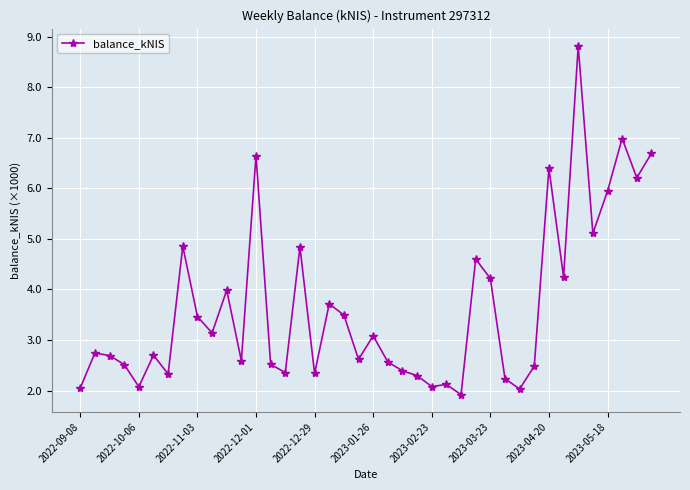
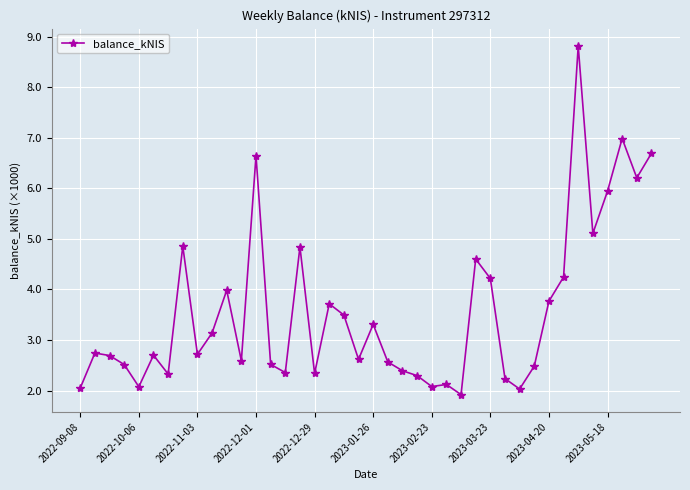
  {
    "2022-09-08": 2.1,
    "2022-10-06": 2.1,
-   "2022-11-03": 3.5,
+   "2022-11-03": 2.7,
    "2022-12-01": 6.6,
    "2022-12-29": 2.3,
-   "2023-01-26": 3.1,
+   "2023-01-26": 3.3,
    "2023-02-23": 2.1,
    "2023-03-23": 4.2,
-   "2023-04-20": 6.4,
+   "2023-04-20": 3.8,
    "2023-05-18": 5.9
  }
